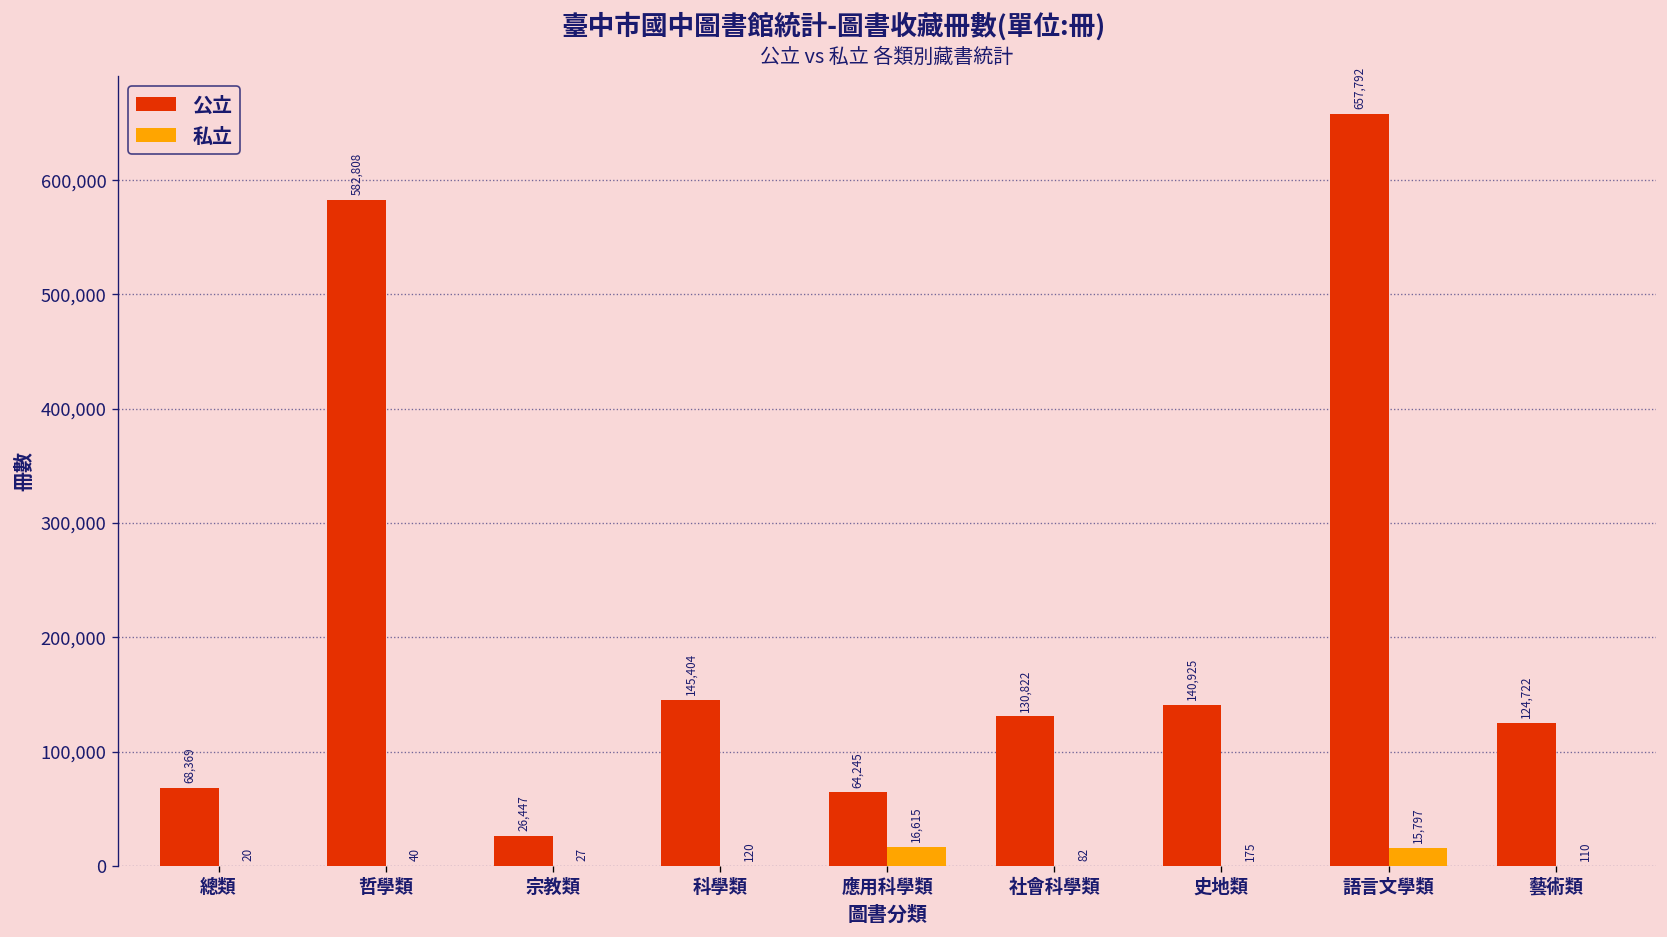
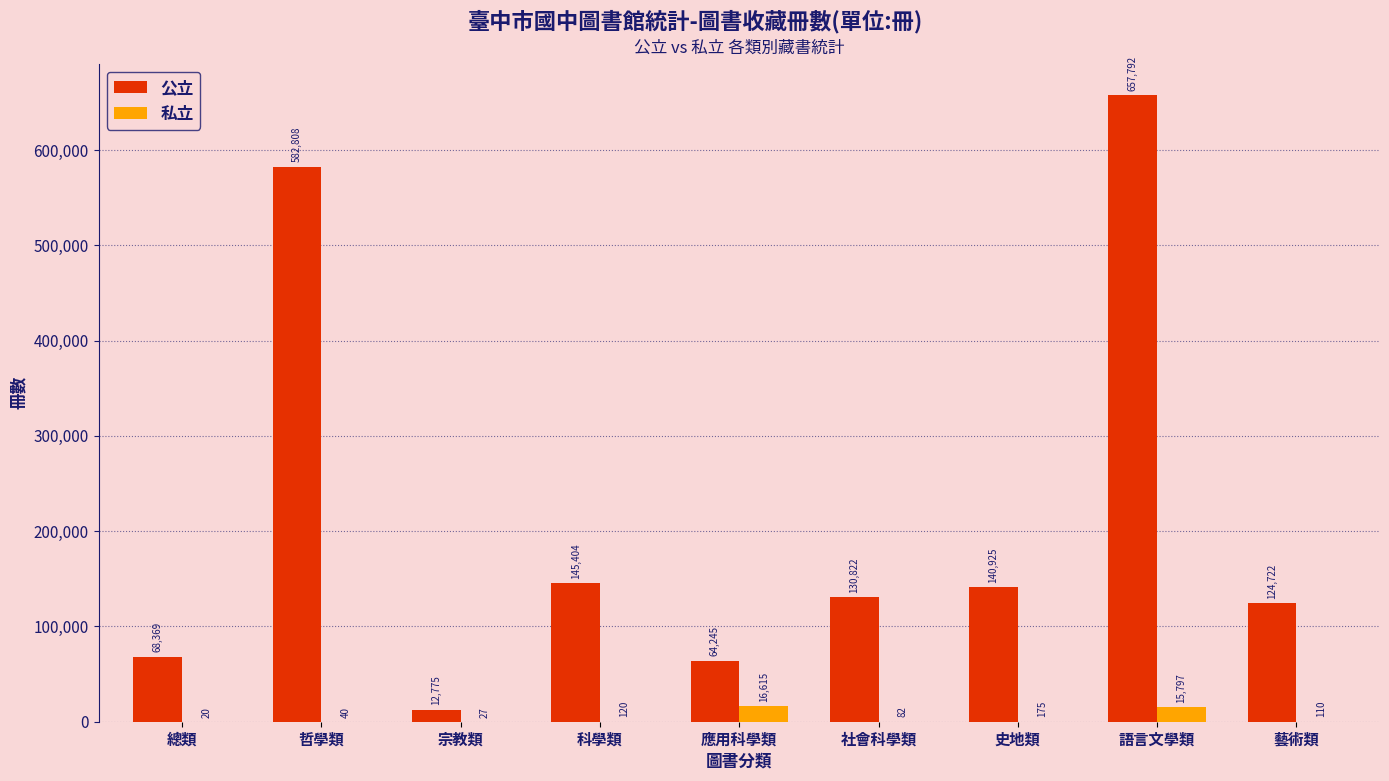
  {
    "公立": {
      "總類": "68,369",
      "哲學類": "582,808",
-     "宗教類": "26,447",
+     "宗教類": "12,775",
      "科學類": "145,404",
      "應用科學類": "64,245",
      "社會科學類": "130,822",
      "史地類": "140,925",
      "語言文學類": "657,792",
      "藝術類": "124,722"
    },
    "私立": {
      "總類": "20",
      "哲學類": "40",
      "宗教類": "27",
      "科學類": "120",
      "應用科學類": "16,615",
      "社會科學類": "82",
      "史地類": "175",
      "語言文學類": "15,797",
      "藝術類": "110"
    }
  }
